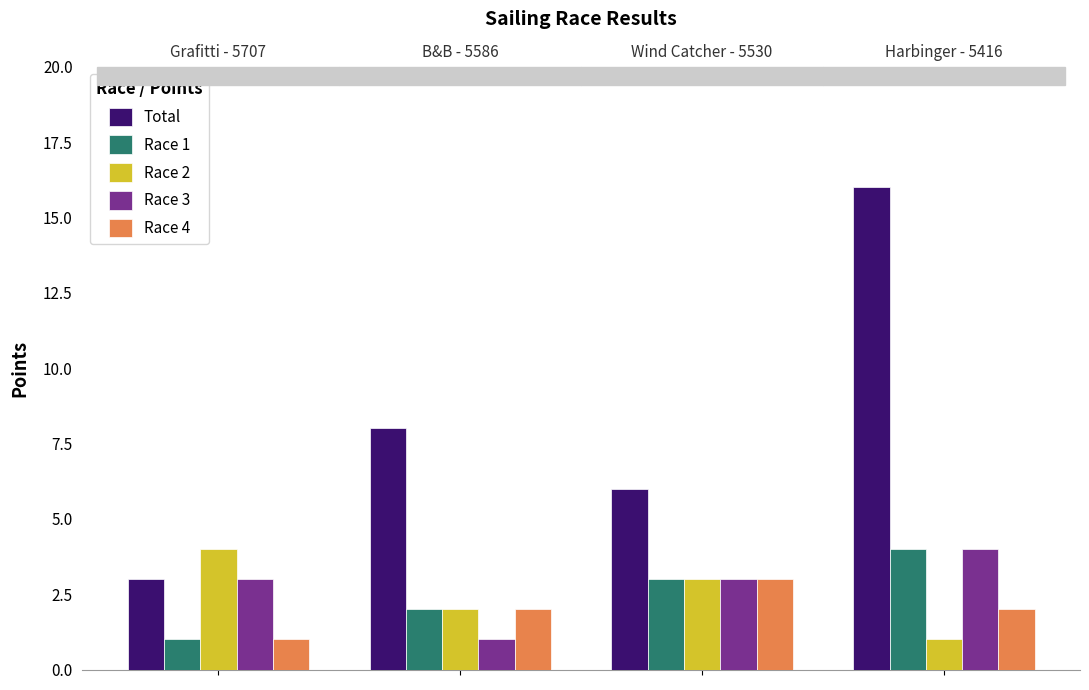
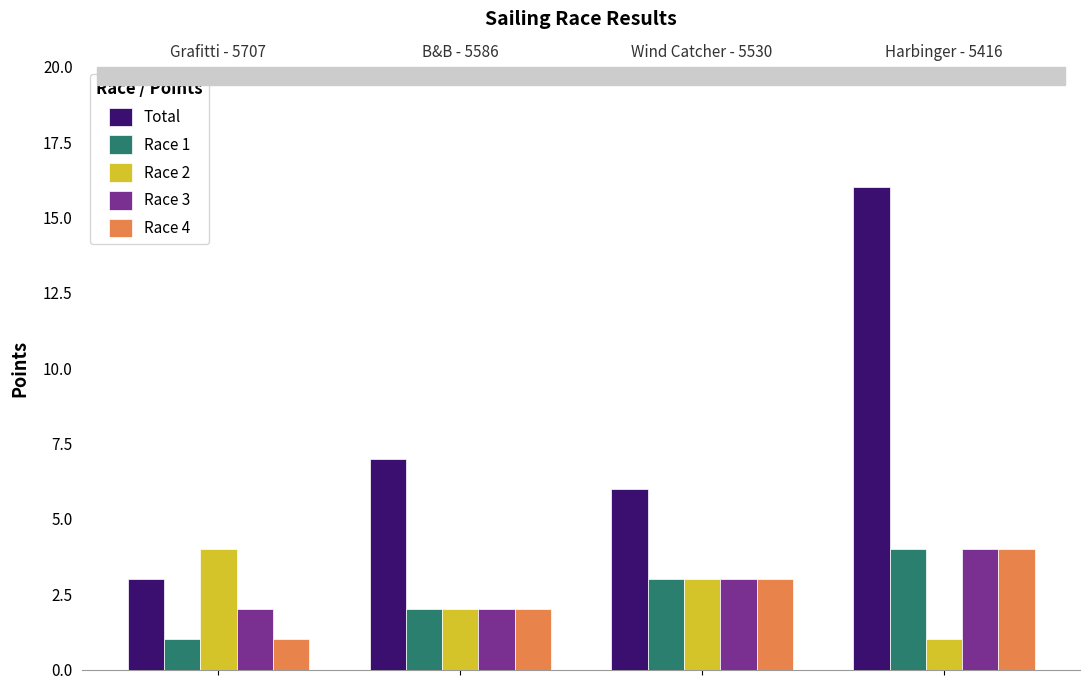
  {
    "Total": {
      "Grafitti - 5707": 3,
-     "B&B - 5586": 8,
+     "B&B - 5586": 7,
      "Wind Catcher - 5530": 6,
      "Harbinger - 5416": 16
    },
    "Race 1": {
      "Grafitti - 5707": 1,
      "B&B - 5586": 2,
      "Wind Catcher - 5530": 3,
      "Harbinger - 5416": 4
    },
    "Race 2": {
      "Grafitti - 5707": 4,
      "B&B - 5586": 2,
      "Wind Catcher - 5530": 3,
      "Harbinger - 5416": 1
    },
    "Race 3": {
-     "Grafitti - 5707": 3,
-     "B&B - 5586": 1,
+     "Grafitti - 5707": 2,
+     "B&B - 5586": 2,
      "Wind Catcher - 5530": 3,
      "Harbinger - 5416": 4
    },
    "Race 4": {
      "Grafitti - 5707": 1,
      "B&B - 5586": 2,
      "Wind Catcher - 5530": 3,
-     "Harbinger - 5416": 2
+     "Harbinger - 5416": 4
    }
  }
